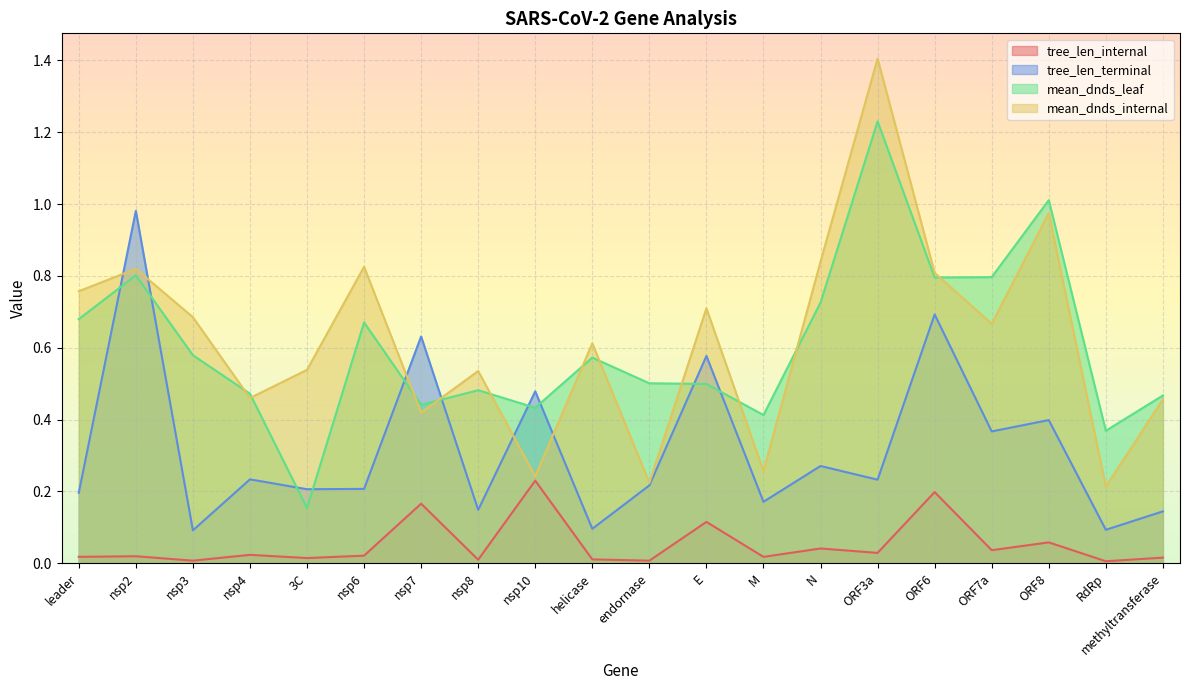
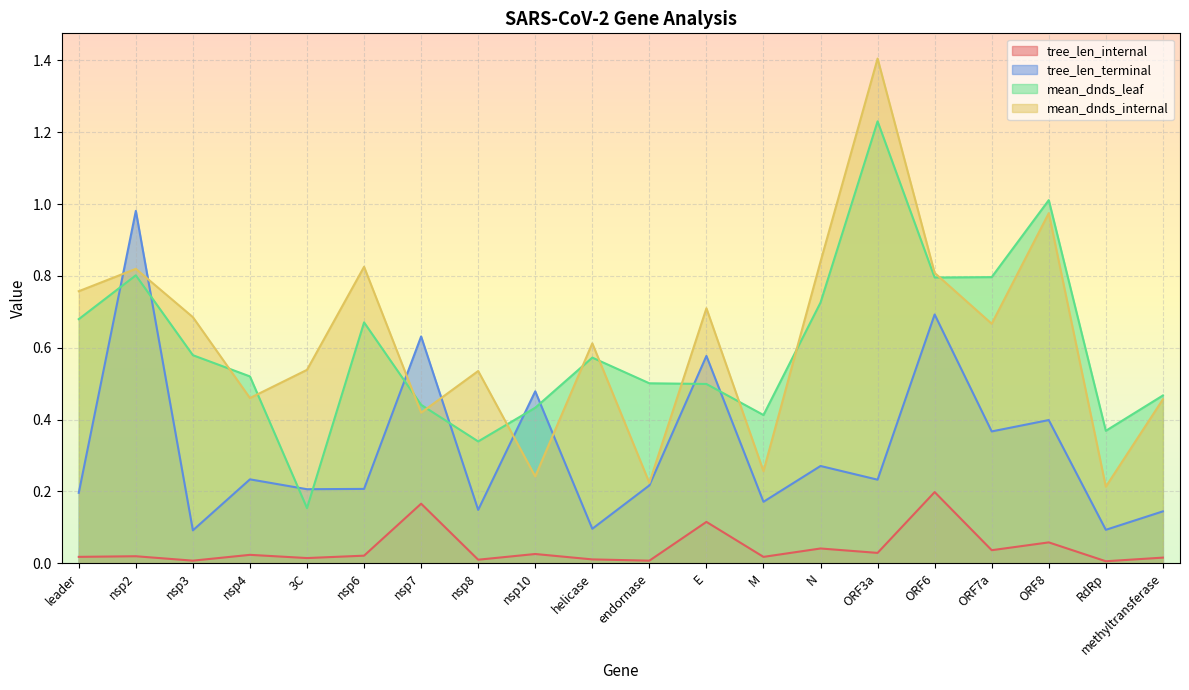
  {
    "tree_len_internal": {
      "leader": 0.02,
      "nsp2": 0.02,
      "nsp3": 0.01,
      "nsp4": 0.02,
      "3C": 0.01,
      "nsp6": 0.02,
      "nsp7": 0.17,
      "nsp8": 0.01,
-     "nsp10": 0.23,
+     "nsp10": 0.03,
      "helicase": 0.01,
      "endornase": 0.01,
      "E": 0.12,
      "M": 0.02,
      "N": 0.04,
      "ORF3a": 0.03,
      "ORF6": 0.20,
      "ORF7a": 0.04,
      "ORF8": 0.06,
      "RdRp": 0.01,
      "methyltransferase": 0.02
    },
    "tree_len_terminal": {
      "leader": 0.20,
      "nsp2": 0.98,
      "nsp3": 0.09,
      "nsp4": 0.23,
      "3C": 0.21,
      "nsp6": 0.21,
      "nsp7": 0.63,
      "nsp8": 0.15,
      "nsp10": 0.48,
      "helicase": 0.10,
      "endornase": 0.22,
      "E": 0.58,
      "M": 0.17,
      "N": 0.27,
      "ORF3a": 0.23,
      "ORF6": 0.69,
      "ORF7a": 0.37,
      "ORF8": 0.40,
      "RdRp": 0.09,
      "methyltransferase": 0.14
    },
    "mean_dnds_leaf": {
      "leader": 0.68,
      "nsp2": 0.80,
      "nsp3": 0.58,
-     "nsp4": 0.47,
+     "nsp4": 0.52,
      "3C": 0.15,
      "nsp6": 0.67,
      "nsp7": 0.44,
-     "nsp8": 0.48,
+     "nsp8": 0.34,
      "nsp10": 0.43,
      "helicase": 0.57,
      "endornase": 0.50,
      "E": 0.50,
      "M": 0.41,
      "N": 0.73,
      "ORF3a": 1.23,
      "ORF6": 0.80,
      "ORF7a": 0.80,
      "ORF8": 1.01,
      "RdRp": 0.37,
      "methyltransferase": 0.47
    },
    "mean_dnds_internal": {
      "leader": 0.76,
      "nsp2": 0.82,
      "nsp3": 0.69,
      "nsp4": 0.46,
      "3C": 0.54,
      "nsp6": 0.83,
      "nsp7": 0.42,
      "nsp8": 0.54,
      "nsp10": 0.24,
      "helicase": 0.61,
      "endornase": 0.22,
      "E": 0.71,
      "M": 0.26,
      "N": 0.84,
      "ORF3a": 1.40,
      "ORF6": 0.81,
      "ORF7a": 0.67,
      "ORF8": 0.97,
      "RdRp": 0.21,
      "methyltransferase": 0.46
    }
  }
